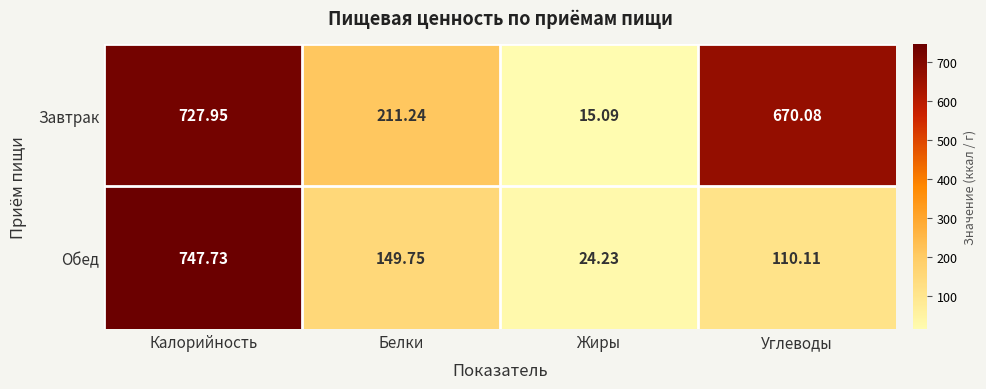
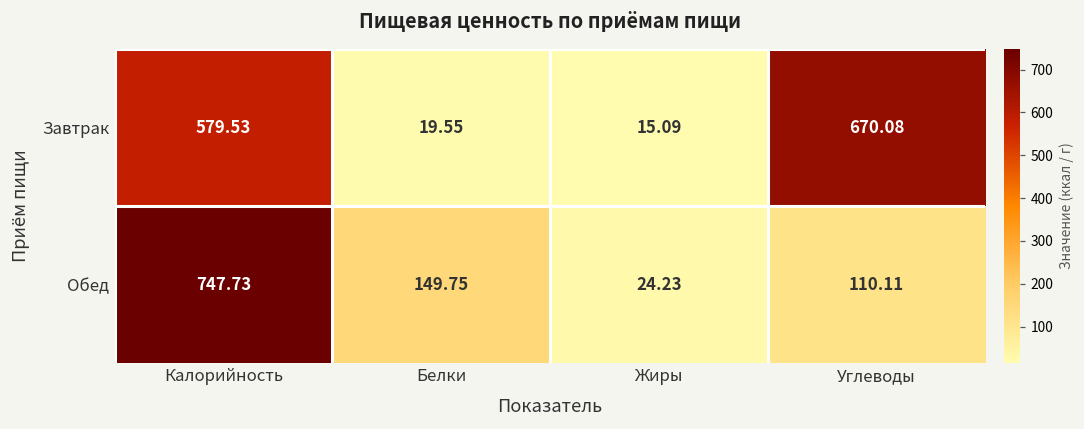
  {
    "Завтрак": {
-     "Калорийность": 727.95,
-     "Белки": 211.24,
+     "Калорийность": 579.53,
+     "Белки": 19.55,
      "Жиры": 15.09,
      "Углеводы": 670.08
    },
    "Обед": {
      "Калорийность": 747.73,
      "Белки": 149.75,
      "Жиры": 24.23,
      "Углеводы": 110.11
    }
  }
